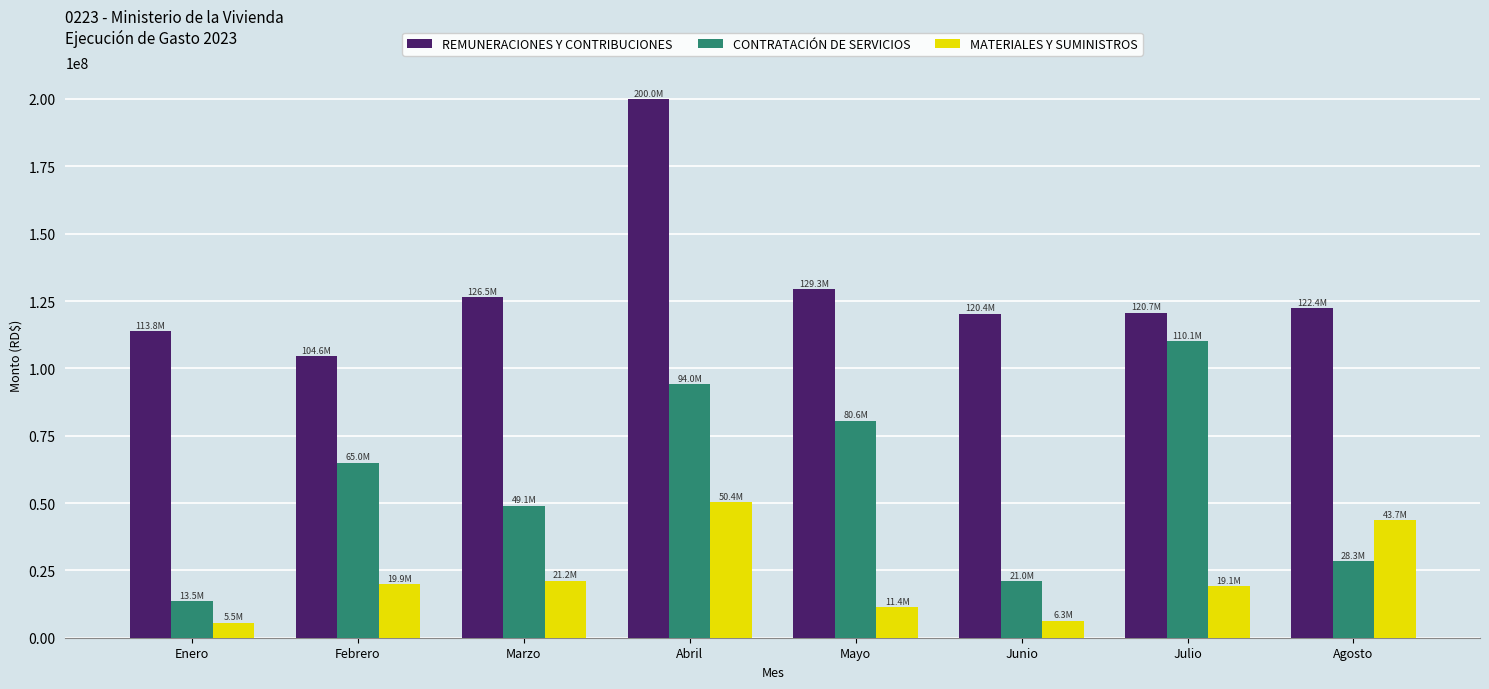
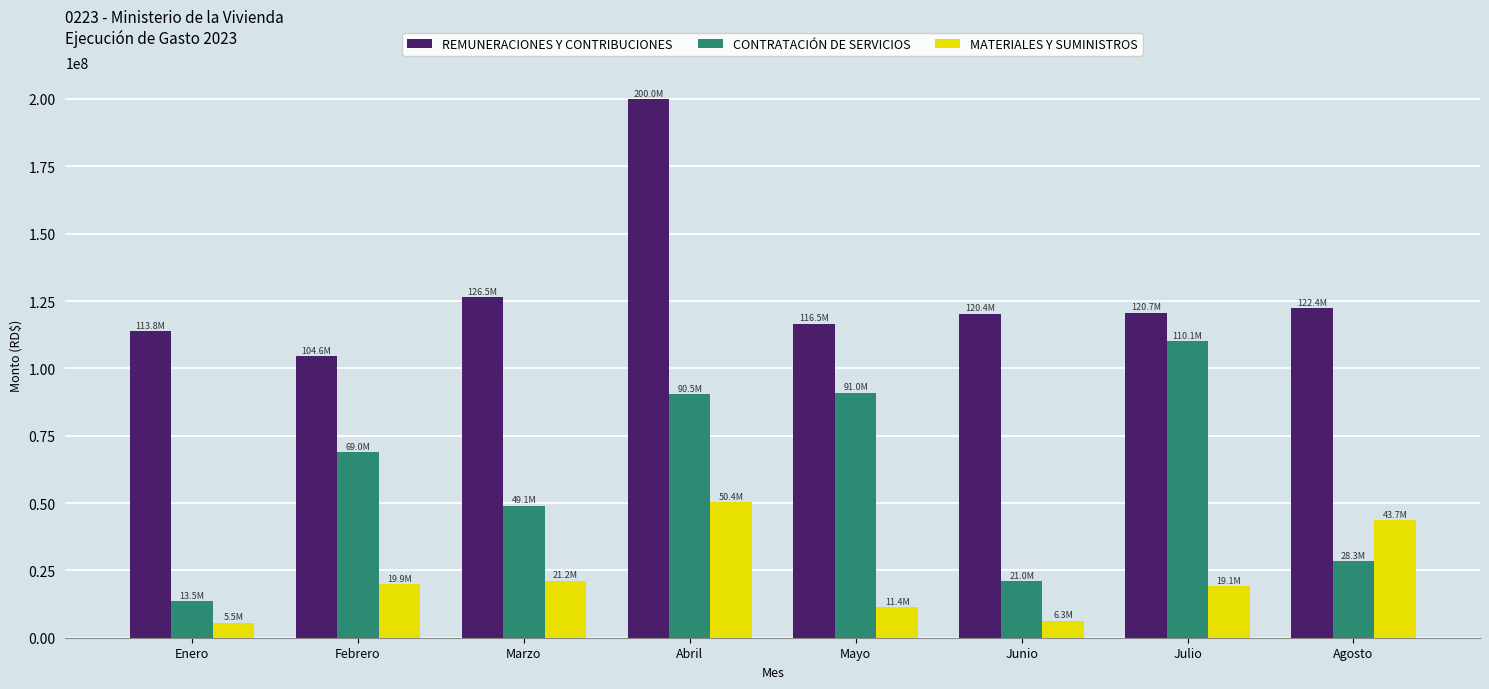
  {
    "REMUNERACIONES Y CONTRIBUCIONES": {
      "Enero": "113.8M",
      "Febrero": "104.6M",
      "Marzo": "126.5M",
      "Abril": "200.0M",
-     "Mayo": "129.3M",
+     "Mayo": "116.5M",
      "Junio": "120.4M",
      "Julio": "120.7M",
      "Agosto": "122.4M"
    },
    "CONTRATACIÓN DE SERVICIOS": {
      "Enero": "13.5M",
-     "Febrero": "65.0M",
+     "Febrero": "69.0M",
      "Marzo": "49.1M",
-     "Abril": "94.0M",
-     "Mayo": "80.6M",
+     "Abril": "90.5M",
+     "Mayo": "91.0M",
      "Junio": "21.0M",
      "Julio": "110.1M",
      "Agosto": "28.3M"
    },
    "MATERIALES Y SUMINISTROS": {
      "Enero": "5.5M",
      "Febrero": "19.9M",
      "Marzo": "21.2M",
      "Abril": "50.4M",
      "Mayo": "11.4M",
      "Junio": "6.3M",
      "Julio": "19.1M",
      "Agosto": "43.7M"
    }
  }
